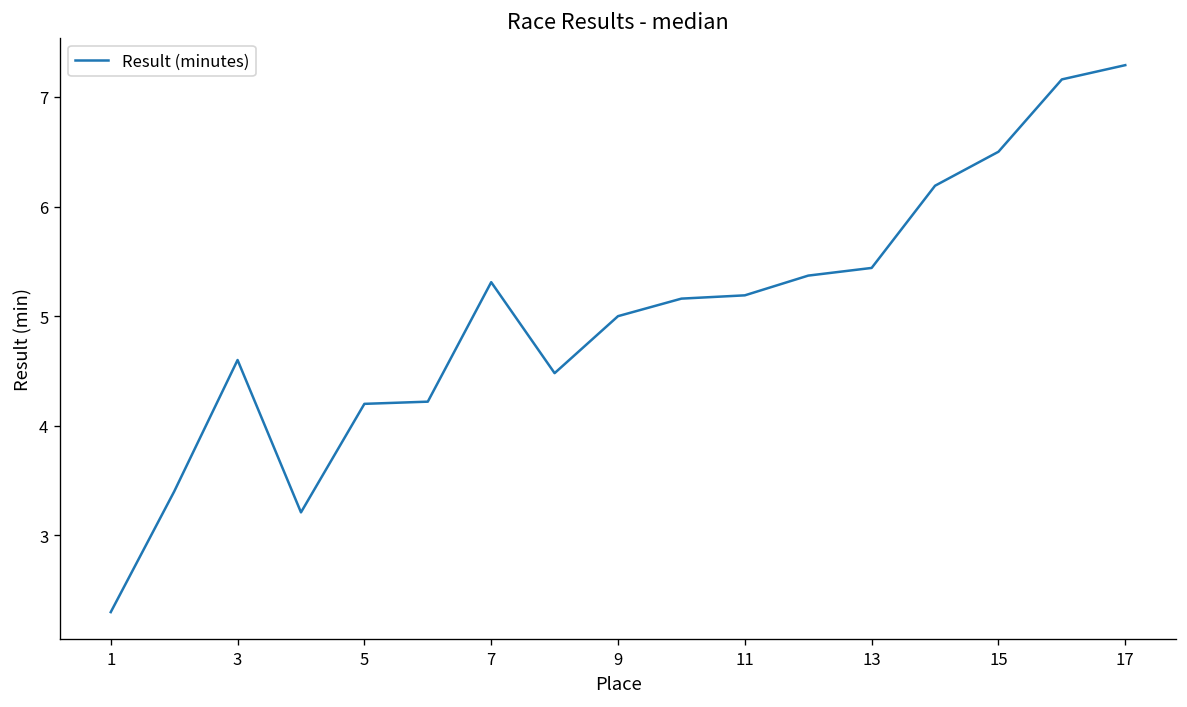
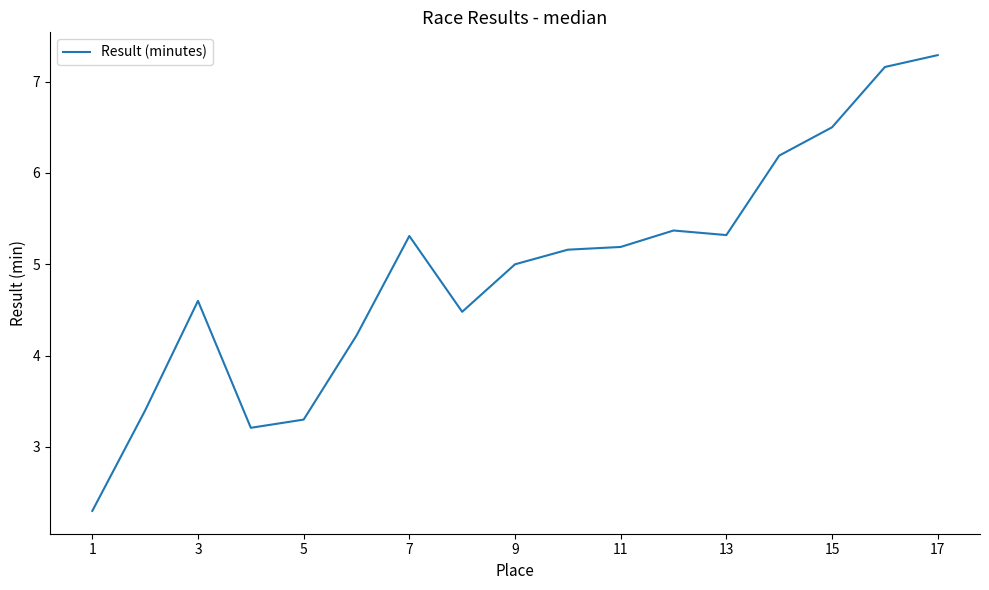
  {
    "1": 2.3,
    "3": 4.6,
-   "5": 4.2,
+   "5": 3.3,
    "7": 5.3,
    "9": 5.0,
    "11": 5.2,
-   "13": 5.4,
+   "13": 5.3,
    "15": 6.5,
    "17": 7.3
  }
